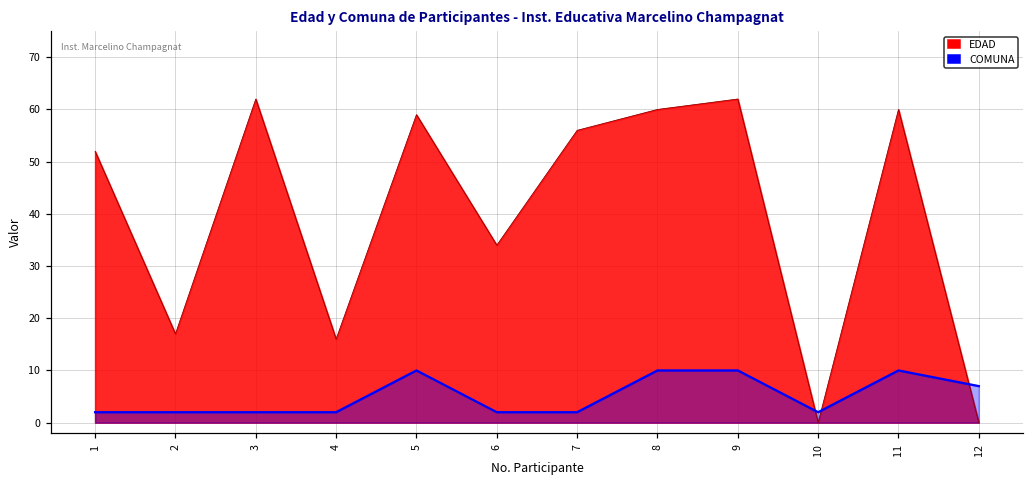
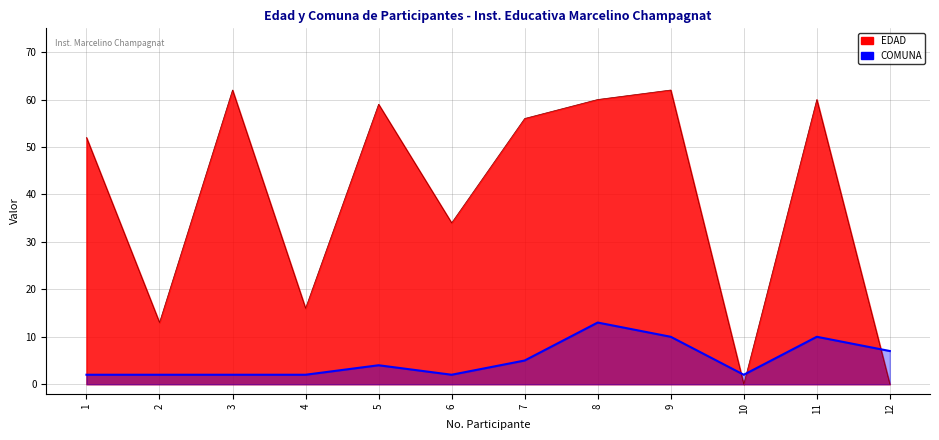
  {
    "EDAD": {
      "1": 52,
-     "2": 17,
+     "2": 13,
      "3": 62,
      "4": 16,
      "5": 59,
      "6": 34,
      "7": 56,
      "8": 60,
      "9": 62,
      "10": 0,
      "11": 60,
      "12": 0
    },
    "COMUNA": {
      "1": 2,
      "2": 2,
      "3": 2,
      "4": 2,
-     "5": 10,
+     "5": 4,
      "6": 2,
-     "7": 2,
-     "8": 10,
+     "7": 5,
+     "8": 13,
      "9": 10,
      "10": 2,
      "11": 10,
      "12": 7
    }
  }
